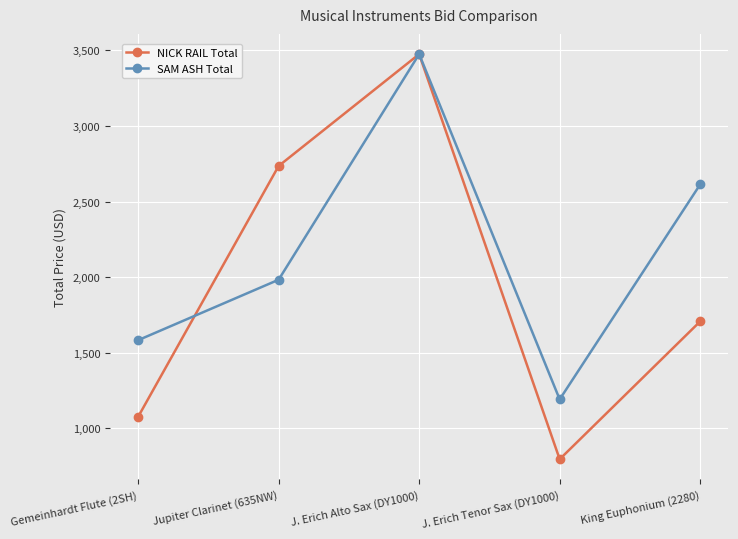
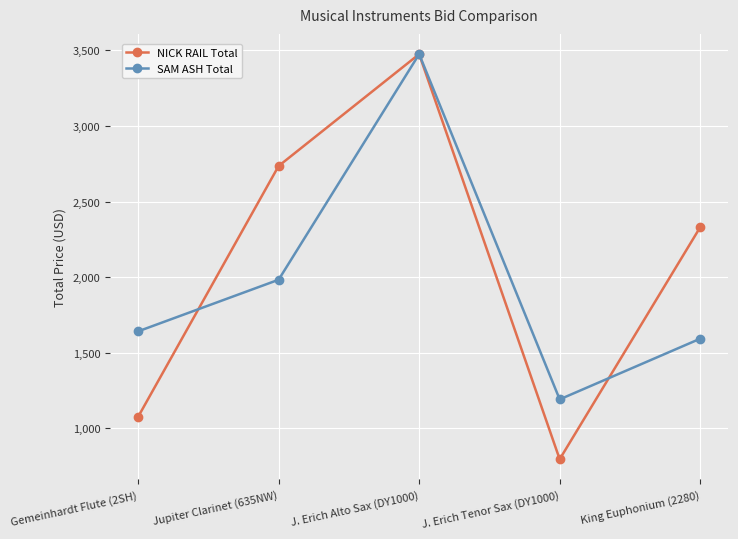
  {
    "NICK RAIL Total": {
      "Gemeinhardt Flute (2SH)": "1,080",
      "Jupiter Clarinet (635NW)": "2,740",
      "J. Erich Tenor Sax (DY1000)": "800",
-     "King Euphonium (2280)": "1,710"
+     "King Euphonium (2280)": "2,330"
    },
    "SAM ASH Total": {
-     "Gemeinhardt Flute (2SH)": "1,580",
+     "Gemeinhardt Flute (2SH)": "1,640",
      "Jupiter Clarinet (635NW)": "1,980",
      "J. Erich Tenor Sax (DY1000)": "1,190",
-     "King Euphonium (2280)": "2,610"
+     "King Euphonium (2280)": "1,590"
    }
  }
